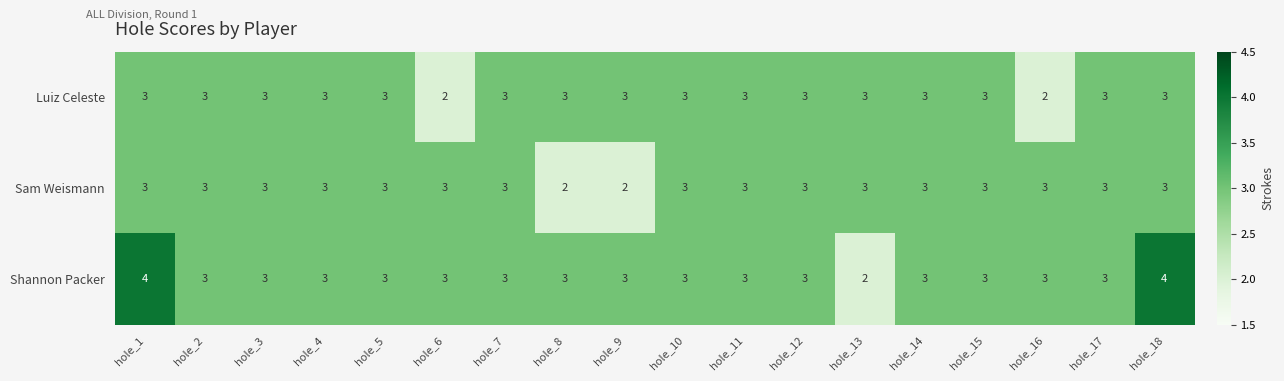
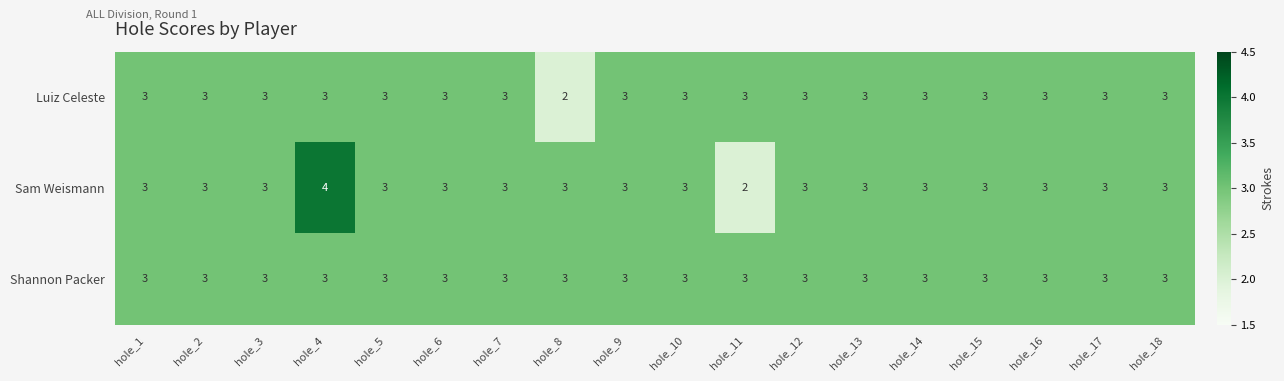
  {
    "Luiz Celeste": {
      "hole_1": 3,
      "hole_2": 3,
      "hole_3": 3,
      "hole_4": 3,
      "hole_5": 3,
-     "hole_6": 2,
+     "hole_6": 3,
      "hole_7": 3,
-     "hole_8": 3,
+     "hole_8": 2,
      "hole_9": 3,
      "hole_10": 3,
      "hole_11": 3,
      "hole_12": 3,
      "hole_13": 3,
      "hole_14": 3,
      "hole_15": 3,
-     "hole_16": 2,
+     "hole_16": 3,
      "hole_17": 3,
      "hole_18": 3
    },
    "Sam Weismann": {
      "hole_1": 3,
      "hole_2": 3,
      "hole_3": 3,
-     "hole_4": 3,
+     "hole_4": 4,
      "hole_5": 3,
      "hole_6": 3,
      "hole_7": 3,
-     "hole_8": 2,
-     "hole_9": 2,
+     "hole_8": 3,
+     "hole_9": 3,
      "hole_10": 3,
-     "hole_11": 3,
+     "hole_11": 2,
      "hole_12": 3,
      "hole_13": 3,
      "hole_14": 3,
      "hole_15": 3,
      "hole_16": 3,
      "hole_17": 3,
      "hole_18": 3
    },
    "Shannon Packer": {
-     "hole_1": 4,
+     "hole_1": 3,
      "hole_2": 3,
      "hole_3": 3,
      "hole_4": 3,
      "hole_5": 3,
      "hole_6": 3,
      "hole_7": 3,
      "hole_8": 3,
      "hole_9": 3,
      "hole_10": 3,
      "hole_11": 3,
      "hole_12": 3,
-     "hole_13": 2,
+     "hole_13": 3,
      "hole_14": 3,
      "hole_15": 3,
      "hole_16": 3,
      "hole_17": 3,
-     "hole_18": 4
+     "hole_18": 3
    }
  }
